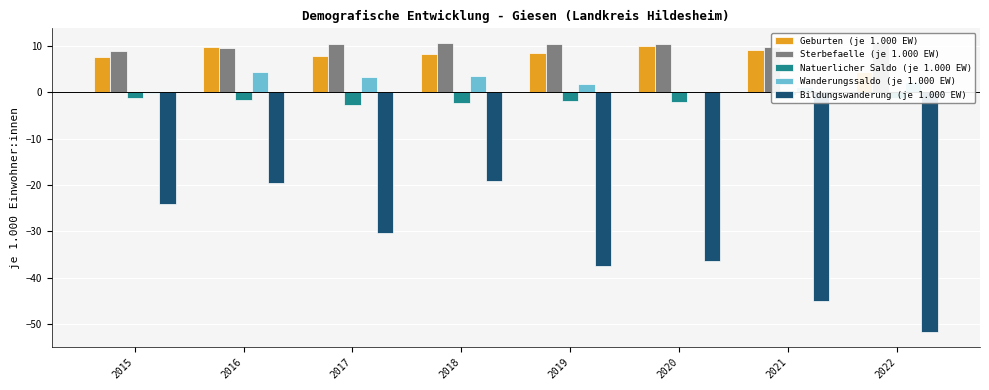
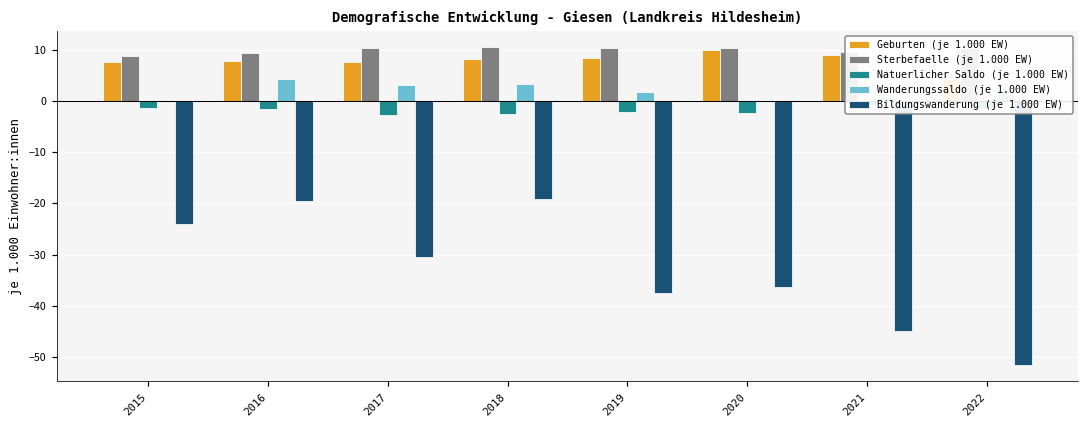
  {
    "Geburten (je 1.000 EW)": {
      "2015": 8,
-     "2016": 10,
+     "2016": 8,
      "2017": 8,
      "2018": 8,
      "2019": 9,
      "2020": 10,
      "2021": 9
    },
    "Sterbefaelle (je 1.000 EW)": {
      "2015": 9,
      "2016": 10,
      "2017": 10,
      "2018": 11,
      "2019": 10,
      "2020": 10
    },
    "Natuerlicher Saldo (je 1.000 EW)": {
      "2015": -1,
      "2016": -2,
      "2017": -3,
      "2018": -2,
      "2019": -2,
      "2020": -2
    },
    "Wanderungssaldo (je 1.000 EW)": {
      "2016": 4,
      "2017": 3,
      "2018": 3,
      "2019": 2
    },
    "Bildungswanderung (je 1.000 EW)": {
      "2015": -24,
      "2016": -20,
      "2017": -30,
      "2018": -19,
      "2019": -38,
      "2020": -36,
      "2021": -45,
      "2022": -52
    }
  }
